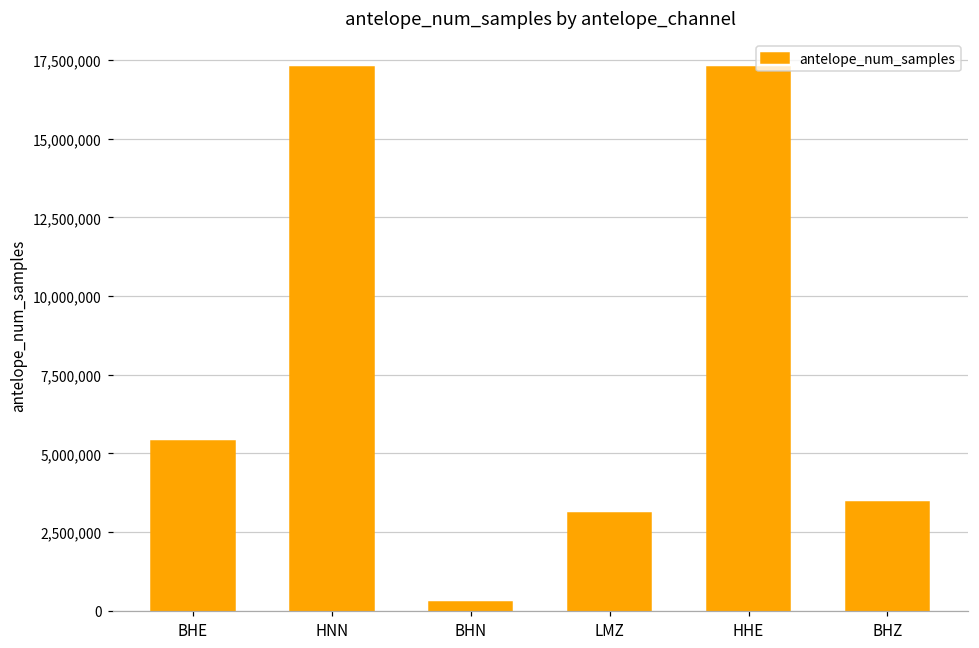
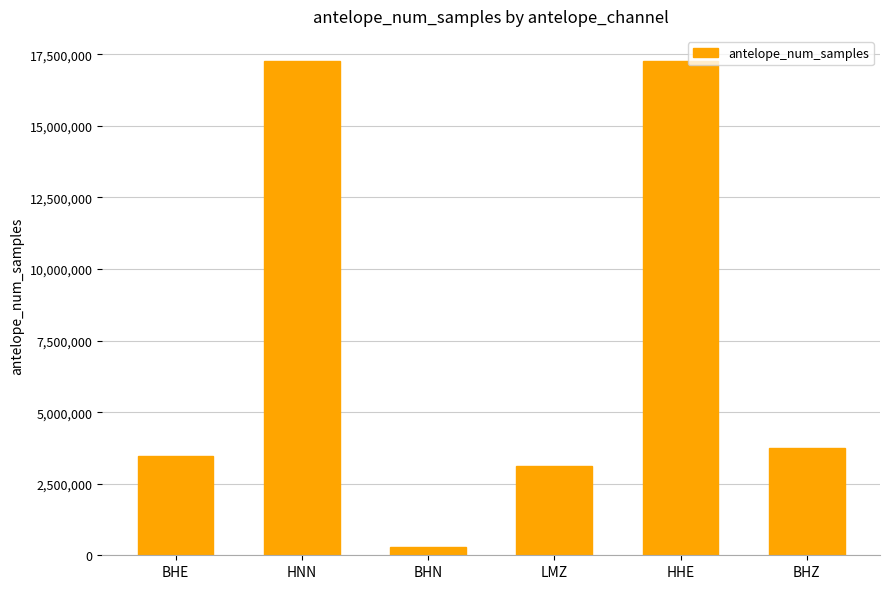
  {
-   "BHE": "5,400,000",
+   "BHE": "3,500,000",
    "HNN": "17,300,000",
    "BHN": "300,000",
    "LMZ": "3,100,000",
    "HHE": "17,300,000",
-   "BHZ": "3,500,000"
+   "BHZ": "3,700,000"
  }
